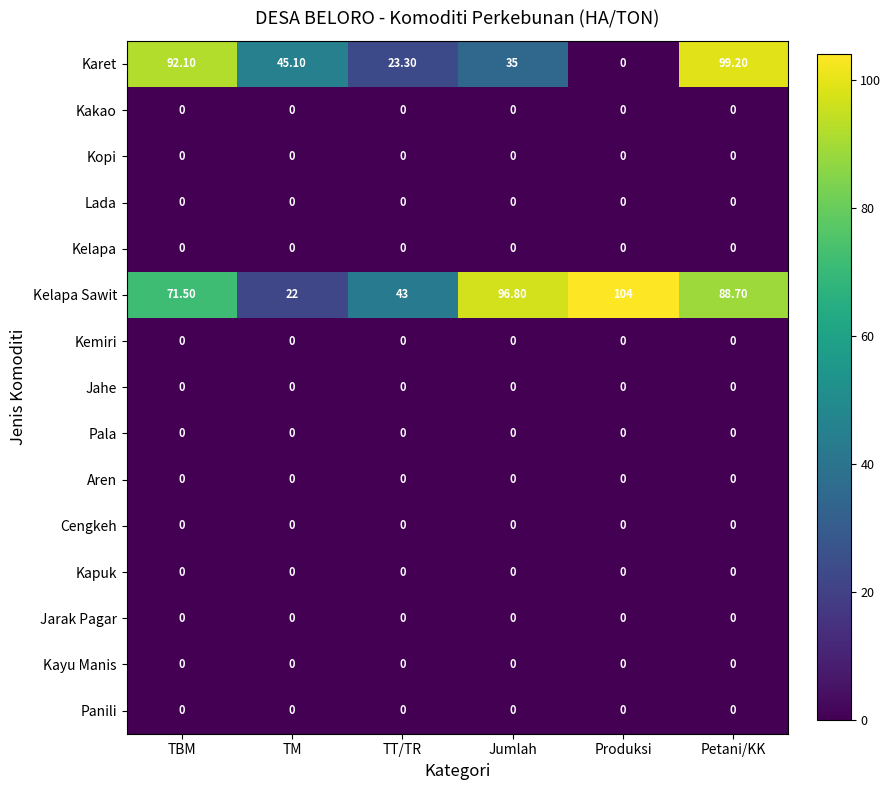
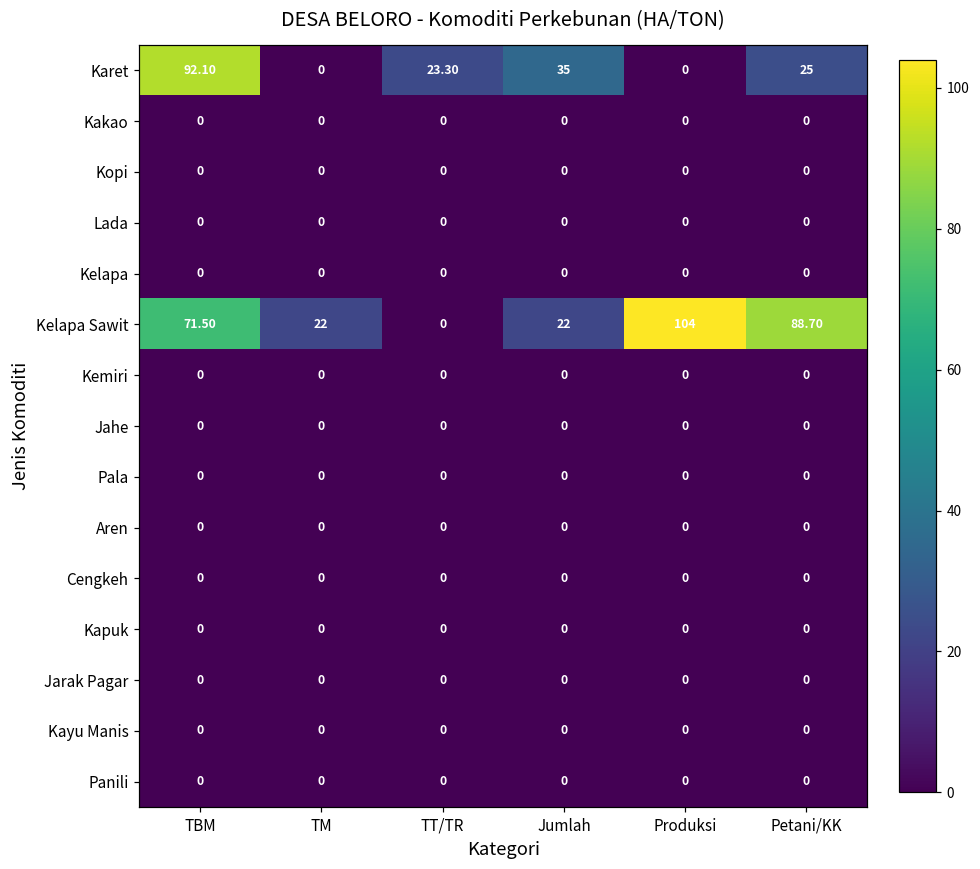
  {
    "Karet": {
      "TBM": 92.10,
-     "TM": 45.10,
+     "TM": 0,
      "TT/TR": 23.30,
      "Jumlah": 35,
      "Produksi": 0,
-     "Petani/KK": 99.20
+     "Petani/KK": 25
    },
    "Kakao": {
      "TBM": 0,
      "TM": 0,
      "TT/TR": 0,
      "Jumlah": 0,
      "Produksi": 0,
      "Petani/KK": 0
    },
    "Kopi": {
      "TBM": 0,
      "TM": 0,
      "TT/TR": 0,
      "Jumlah": 0,
      "Produksi": 0,
      "Petani/KK": 0
    },
    "Lada": {
      "TBM": 0,
      "TM": 0,
      "TT/TR": 0,
      "Jumlah": 0,
      "Produksi": 0,
      "Petani/KK": 0
    },
    "Kelapa": {
      "TBM": 0,
      "TM": 0,
      "TT/TR": 0,
      "Jumlah": 0,
      "Produksi": 0,
      "Petani/KK": 0
    },
    "Kelapa Sawit": {
      "TBM": 71.50,
      "TM": 22,
-     "TT/TR": 43,
-     "Jumlah": 96.80,
+     "TT/TR": 0,
+     "Jumlah": 22,
      "Produksi": 104,
      "Petani/KK": 88.70
    },
    "Kemiri": {
      "TBM": 0,
      "TM": 0,
      "TT/TR": 0,
      "Jumlah": 0,
      "Produksi": 0,
      "Petani/KK": 0
    },
    "Jahe": {
      "TBM": 0,
      "TM": 0,
      "TT/TR": 0,
      "Jumlah": 0,
      "Produksi": 0,
      "Petani/KK": 0
    },
    "Pala": {
      "TBM": 0,
      "TM": 0,
      "TT/TR": 0,
      "Jumlah": 0,
      "Produksi": 0,
      "Petani/KK": 0
    },
    "Aren": {
      "TBM": 0,
      "TM": 0,
      "TT/TR": 0,
      "Jumlah": 0,
      "Produksi": 0,
      "Petani/KK": 0
    },
    "Cengkeh": {
      "TBM": 0,
      "TM": 0,
      "TT/TR": 0,
      "Jumlah": 0,
      "Produksi": 0,
      "Petani/KK": 0
    },
    "Kapuk": {
      "TBM": 0,
      "TM": 0,
      "TT/TR": 0,
      "Jumlah": 0,
      "Produksi": 0,
      "Petani/KK": 0
    },
    "Jarak Pagar": {
      "TBM": 0,
      "TM": 0,
      "TT/TR": 0,
      "Jumlah": 0,
      "Produksi": 0,
      "Petani/KK": 0
    },
    "Kayu Manis": {
      "TBM": 0,
      "TM": 0,
      "TT/TR": 0,
      "Jumlah": 0,
      "Produksi": 0,
      "Petani/KK": 0
    },
    "Panili": {
      "TBM": 0,
      "TM": 0,
      "TT/TR": 0,
      "Jumlah": 0,
      "Produksi": 0,
      "Petani/KK": 0
    }
  }
